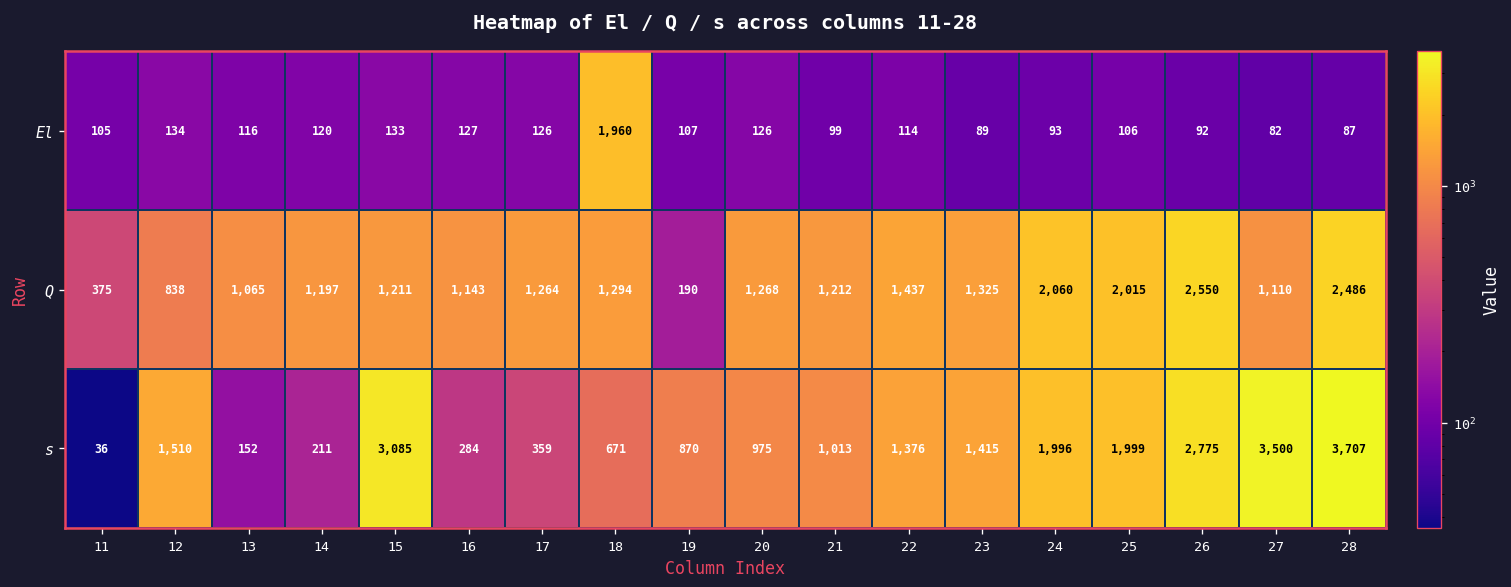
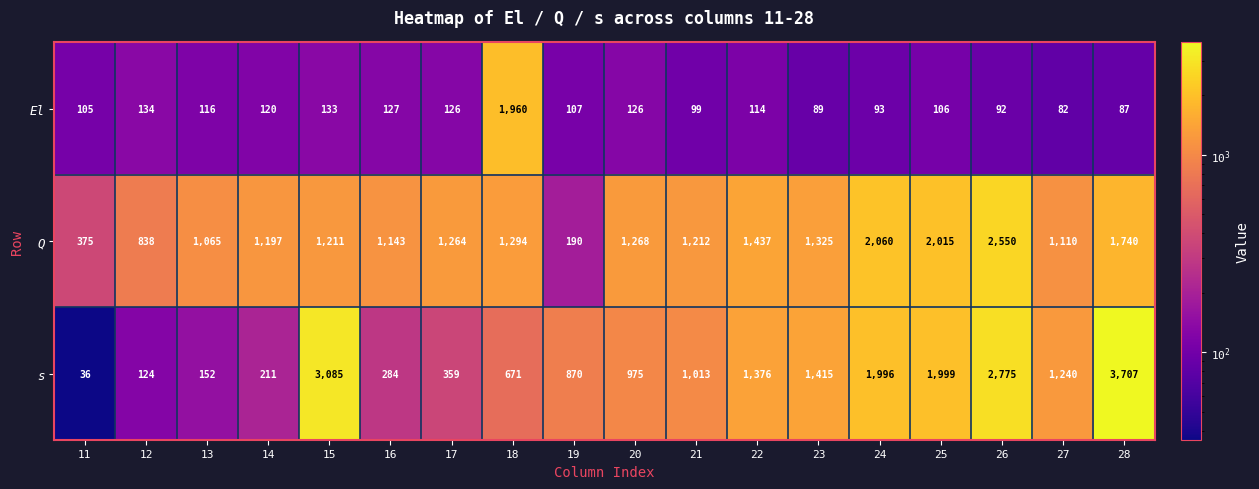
  {
    "El": {
      "11": "105",
      "12": "134",
      "13": "116",
      "14": "120",
      "15": "133",
      "16": "127",
      "17": "126",
      "18": "1,960",
      "19": "107",
      "20": "126",
      "21": "99",
      "22": "114",
      "23": "89",
      "24": "93",
      "25": "106",
      "26": "92",
      "27": "82",
      "28": "87"
    },
    "Q": {
      "11": "375",
      "12": "838",
      "13": "1,065",
      "14": "1,197",
      "15": "1,211",
      "16": "1,143",
      "17": "1,264",
      "18": "1,294",
      "19": "190",
      "20": "1,268",
      "21": "1,212",
      "22": "1,437",
      "23": "1,325",
      "24": "2,060",
      "25": "2,015",
      "26": "2,550",
      "27": "1,110",
-     "28": "2,486"
+     "28": "1,740"
    },
    "s": {
      "11": "36",
-     "12": "1,510",
+     "12": "124",
      "13": "152",
      "14": "211",
      "15": "3,085",
      "16": "284",
      "17": "359",
      "18": "671",
      "19": "870",
      "20": "975",
      "21": "1,013",
      "22": "1,376",
      "23": "1,415",
      "24": "1,996",
      "25": "1,999",
      "26": "2,775",
-     "27": "3,500",
+     "27": "1,240",
      "28": "3,707"
    }
  }
